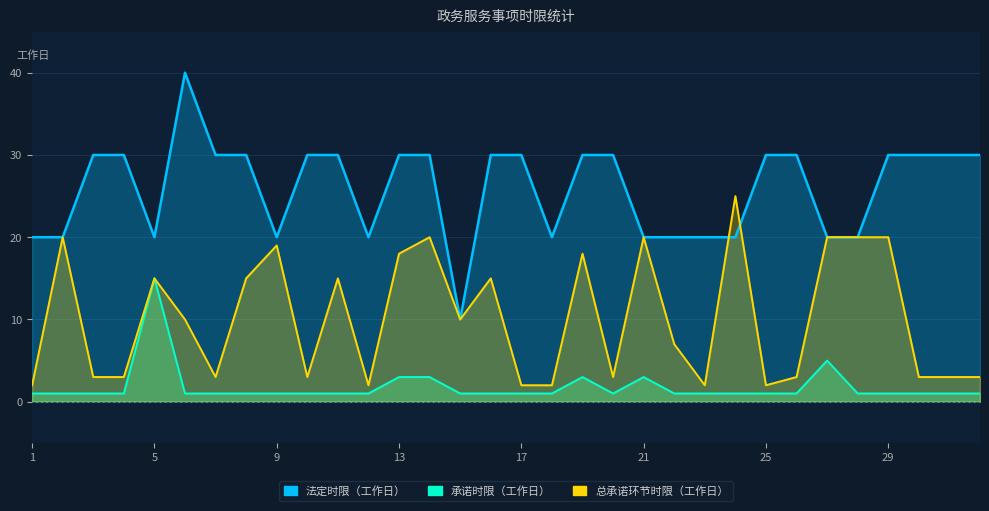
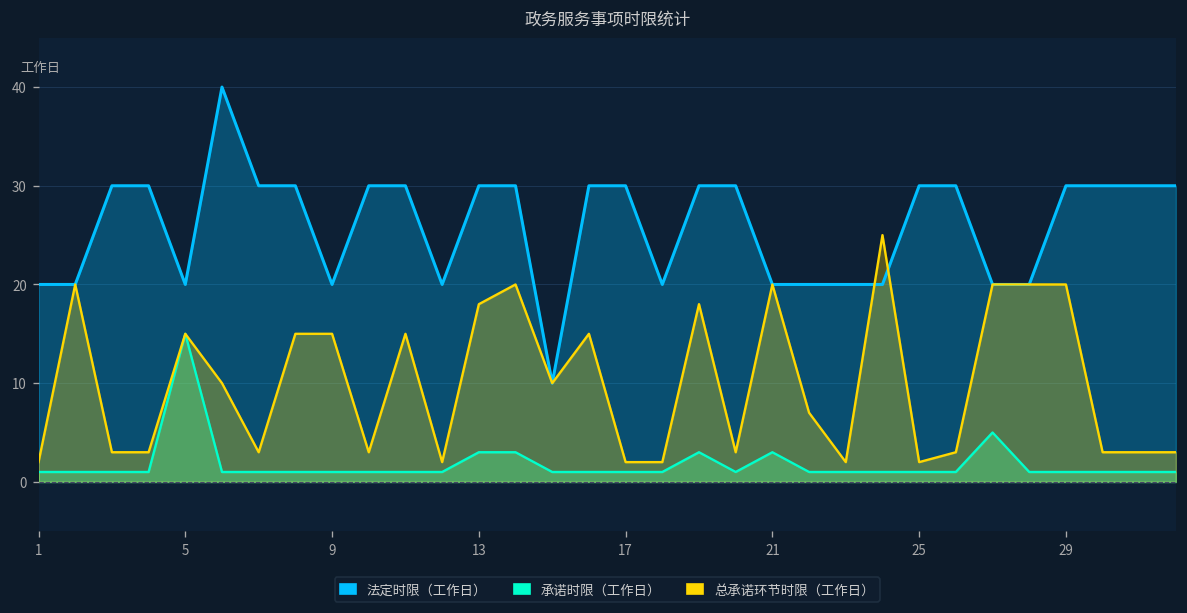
  {
    "总承诺环节时限（工作日）": {
      "1": 2,
-     "9": 19,
+     "9": 15,
      "13": 18,
      "17": 2,
      "25": 2,
      "29": 20
    }
  }
